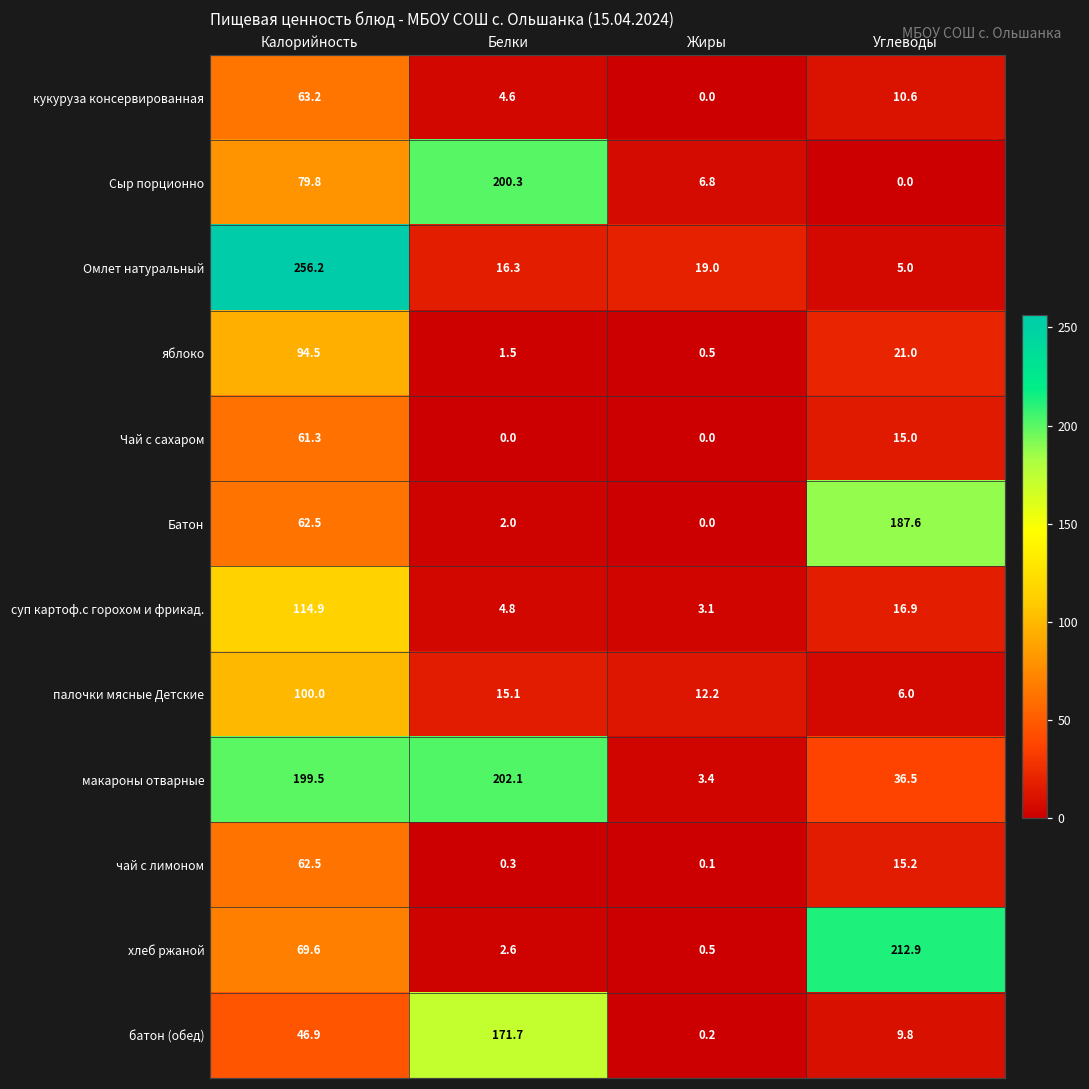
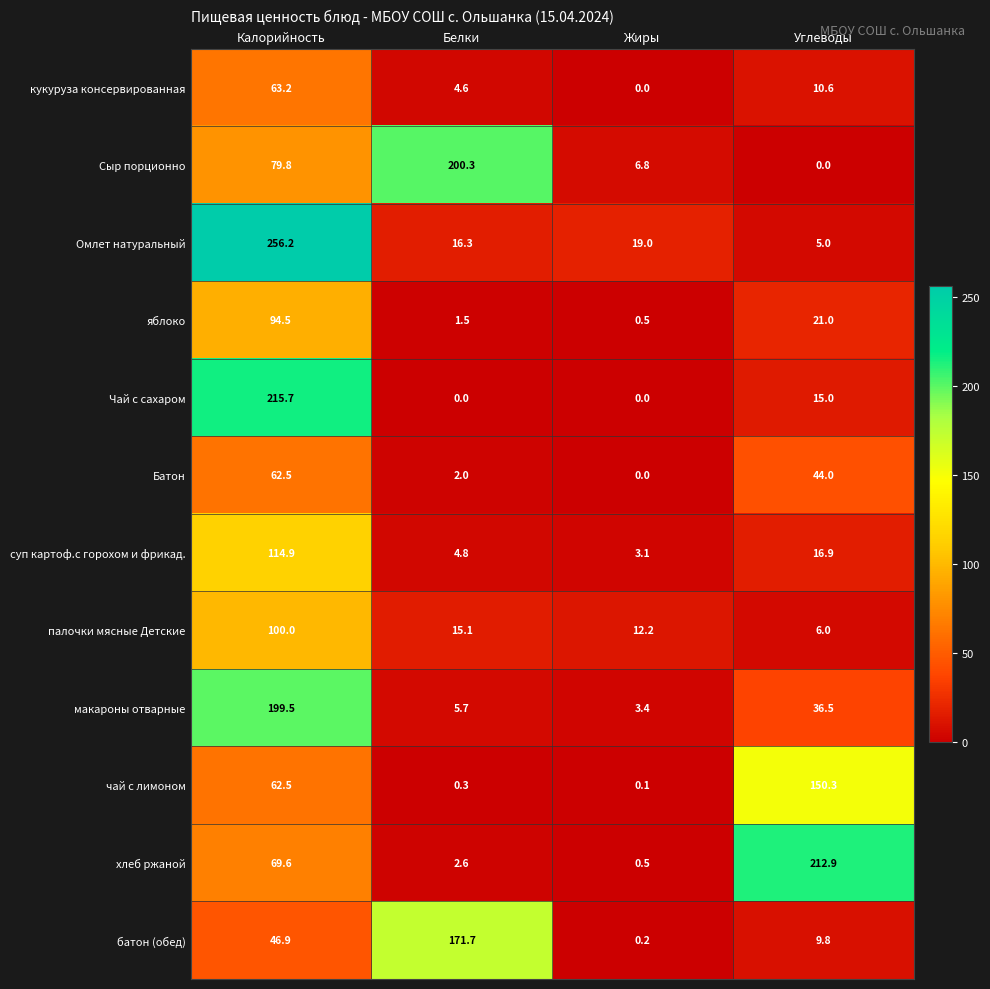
  {
    "кукуруза консервированная": {
      "Калорийность": 63.2,
      "Белки": 4.6,
      "Жиры": 0.0,
      "Углеводы": 10.6
    },
    "Сыр порционно": {
      "Калорийность": 79.8,
      "Белки": 200.3,
      "Жиры": 6.8,
      "Углеводы": 0.0
    },
    "Омлет натуральный": {
      "Калорийность": 256.2,
      "Белки": 16.3,
      "Жиры": 19.0,
      "Углеводы": 5.0
    },
    "яблоко": {
      "Калорийность": 94.5,
      "Белки": 1.5,
      "Жиры": 0.5,
      "Углеводы": 21.0
    },
    "Чай с сахаром": {
-     "Калорийность": 61.3,
+     "Калорийность": 215.7,
      "Белки": 0.0,
      "Жиры": 0.0,
      "Углеводы": 15.0
    },
    "Батон": {
      "Калорийность": 62.5,
      "Белки": 2.0,
      "Жиры": 0.0,
-     "Углеводы": 187.6
+     "Углеводы": 44.0
    },
    "суп картоф.с горохом и фрикад.": {
      "Калорийность": 114.9,
      "Белки": 4.8,
      "Жиры": 3.1,
      "Углеводы": 16.9
    },
    "палочки мясные Детские": {
      "Калорийность": 100.0,
      "Белки": 15.1,
      "Жиры": 12.2,
      "Углеводы": 6.0
    },
    "макароны отварные": {
      "Калорийность": 199.5,
-     "Белки": 202.1,
+     "Белки": 5.7,
      "Жиры": 3.4,
      "Углеводы": 36.5
    },
    "чай с лимоном": {
      "Калорийность": 62.5,
      "Белки": 0.3,
      "Жиры": 0.1,
-     "Углеводы": 15.2
+     "Углеводы": 150.3
    },
    "хлеб ржаной": {
      "Калорийность": 69.6,
      "Белки": 2.6,
      "Жиры": 0.5,
      "Углеводы": 212.9
    },
    "батон (обед)": {
      "Калорийность": 46.9,
      "Белки": 171.7,
      "Жиры": 0.2,
      "Углеводы": 9.8
    }
  }
